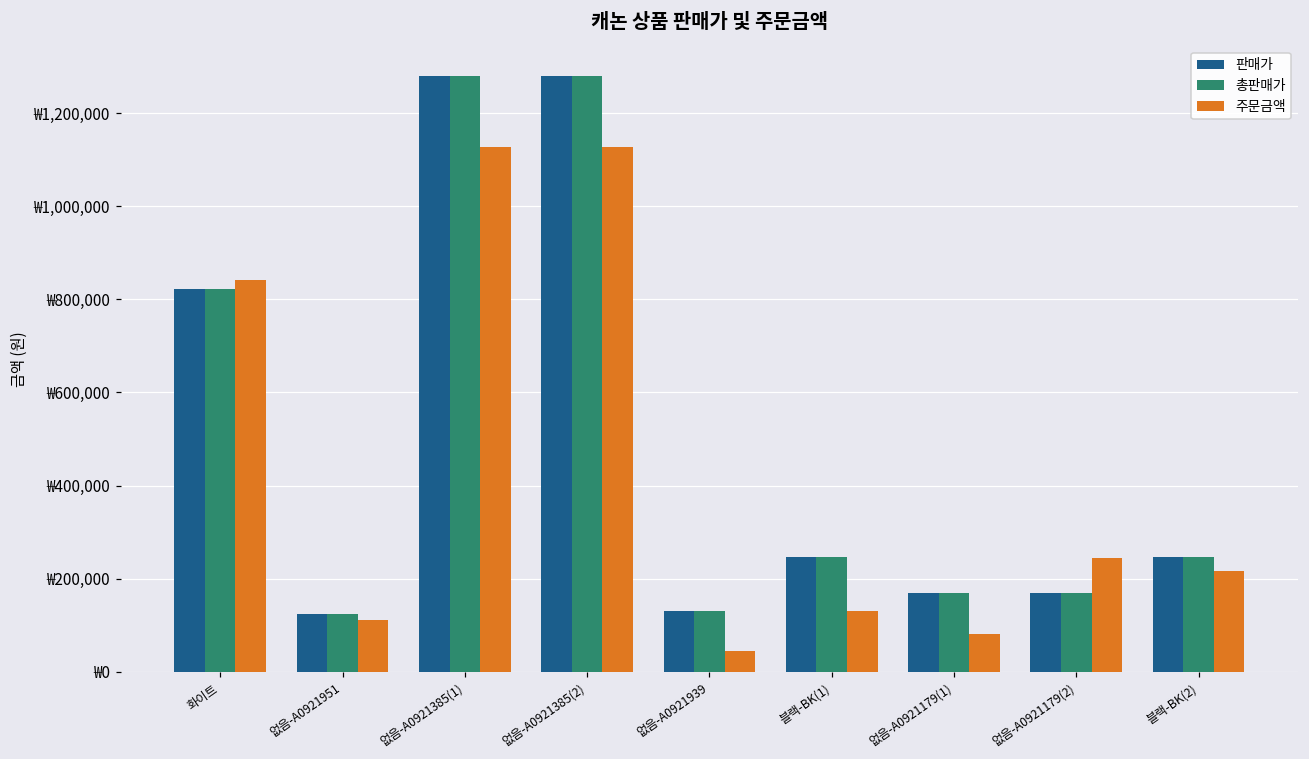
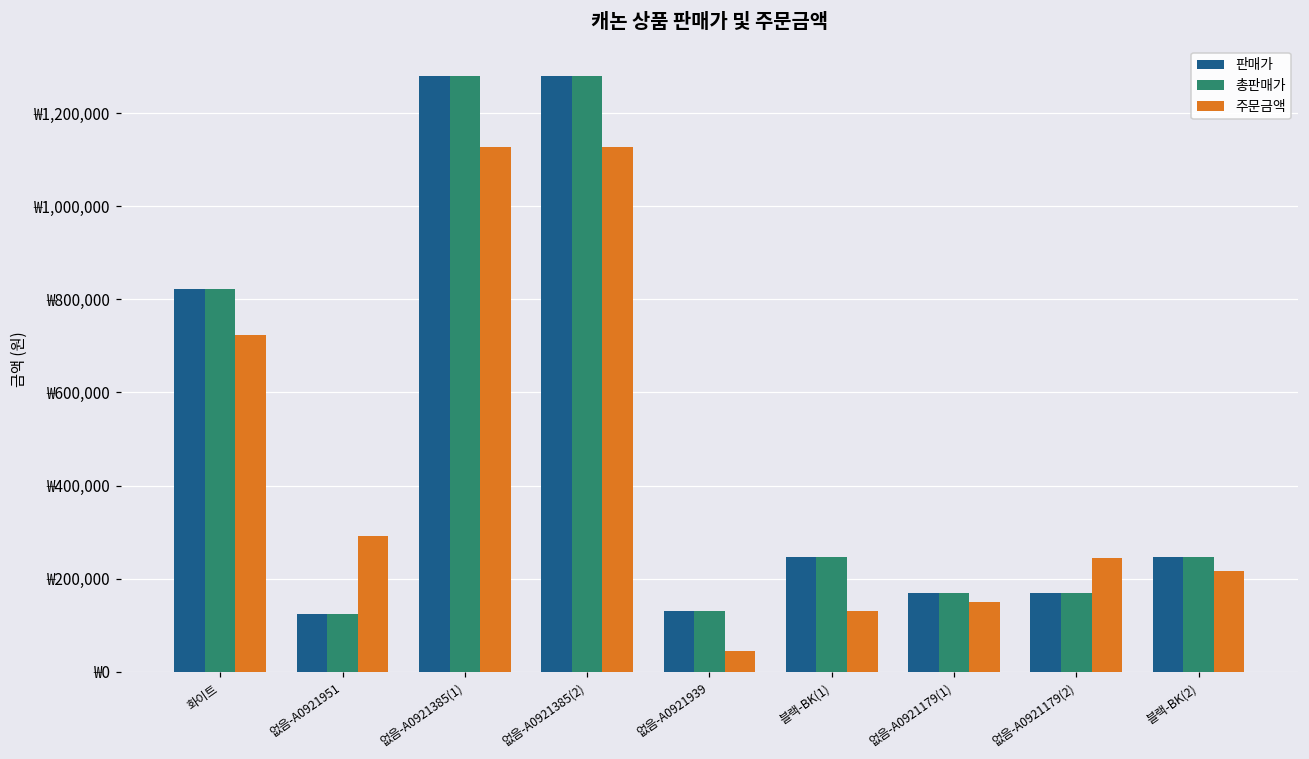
  {
    "주문금액": {
-     "화이트": "₩840,000",
-     "없음-A0921951": "₩110,000",
+     "화이트": "₩720,000",
+     "없음-A0921951": "₩290,000",
      "없음-A0921385(1)": "₩1,130,000",
      "없음-A0921385(2)": "₩1,130,000",
      "없음-A0921939": "₩40,000",
      "블랙-BK(1)": "₩130,000",
-     "없음-A0921179(1)": "₩80,000",
+     "없음-A0921179(1)": "₩150,000",
      "없음-A0921179(2)": "₩240,000",
      "블랙-BK(2)": "₩220,000"
    }
  }
